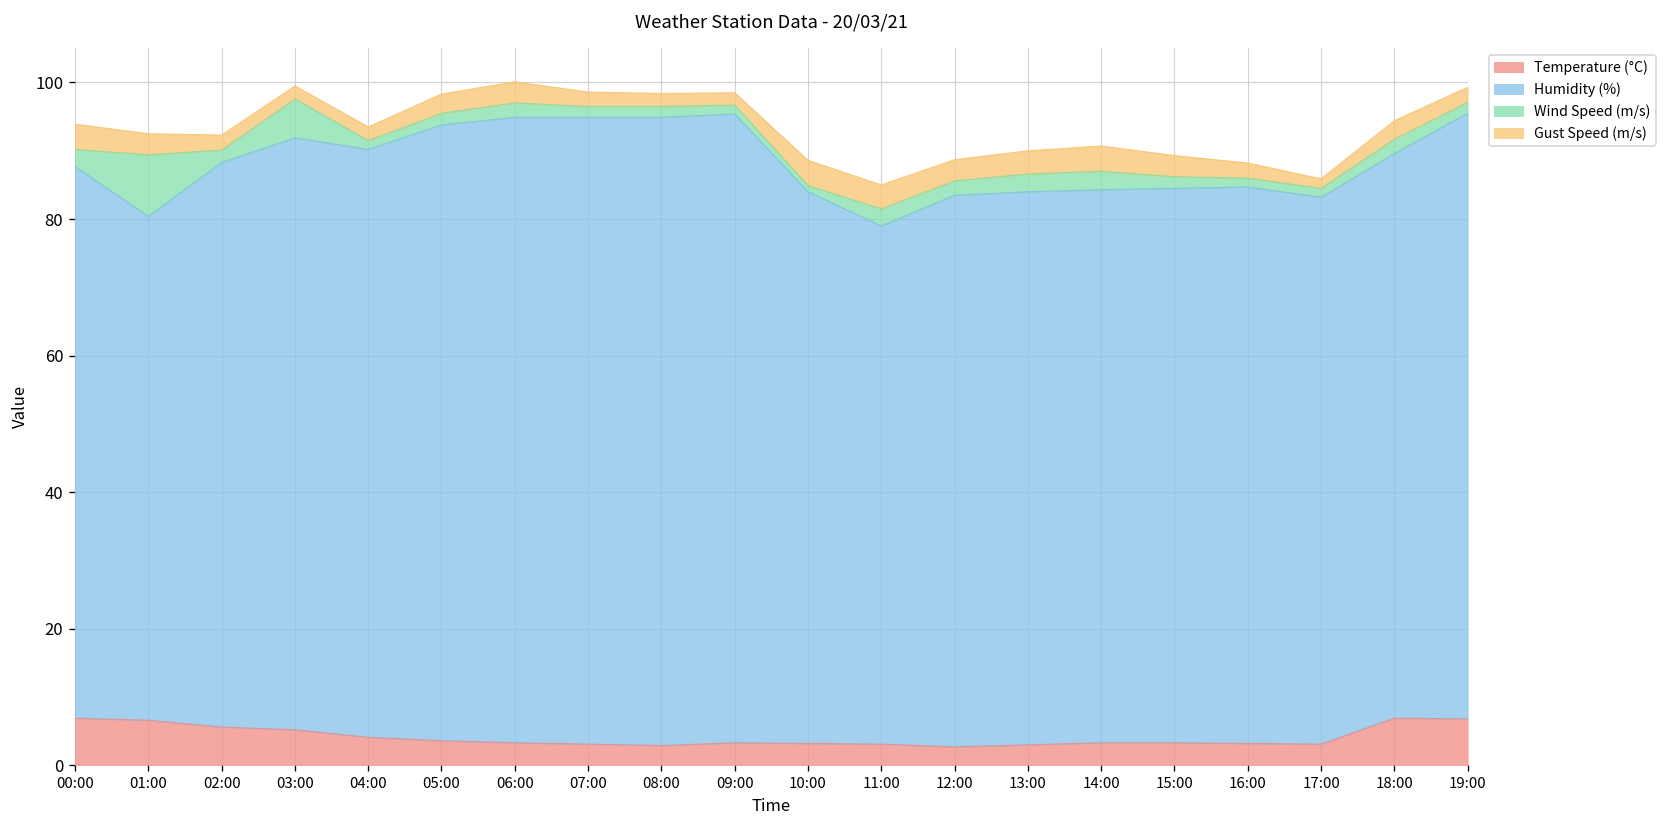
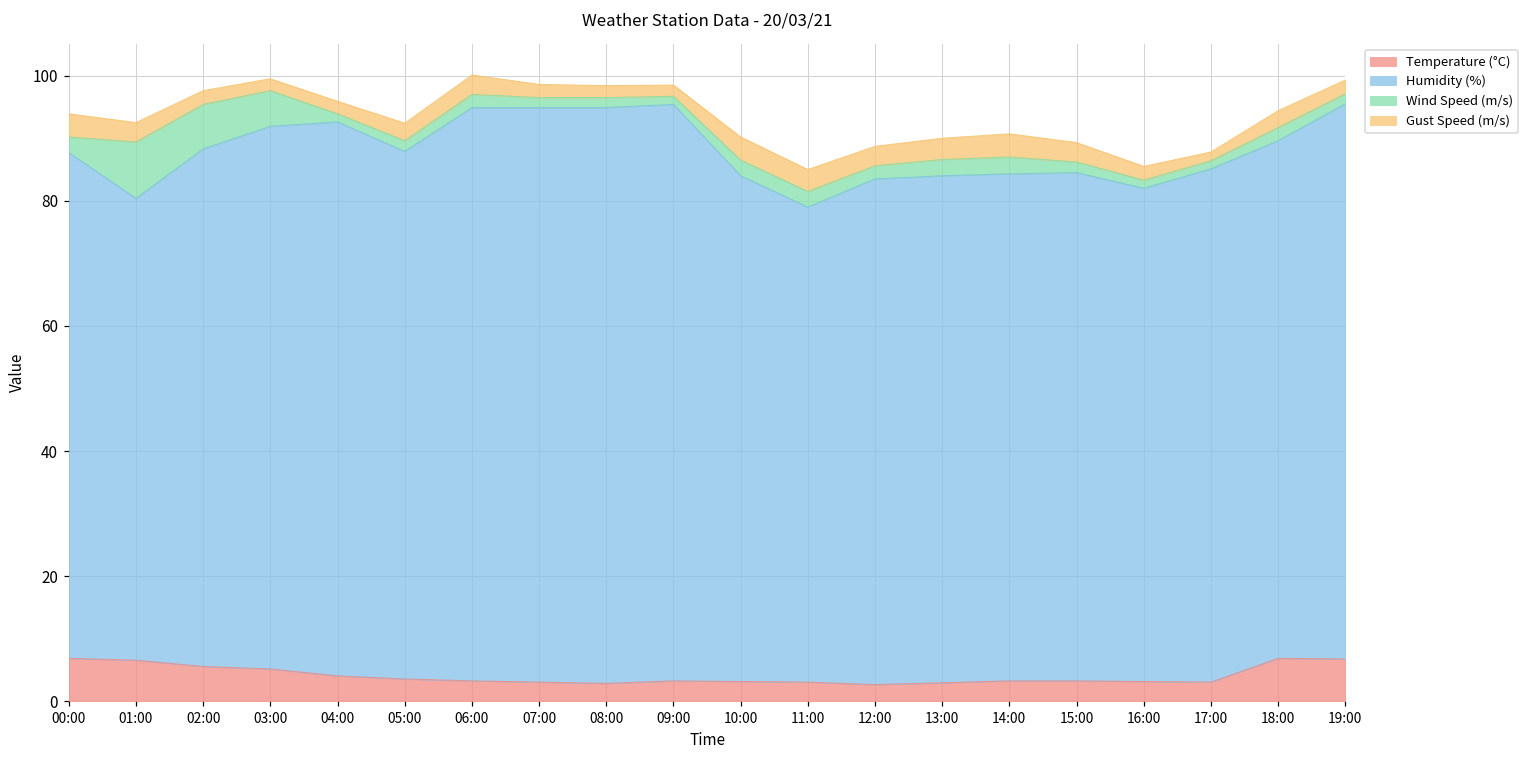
  {
    "Humidity (%)": {
      "00:00": 81,
      "01:00": 74,
      "02:00": 83,
      "03:00": 87,
-     "04:00": 86,
-     "05:00": 90,
+     "04:00": 89,
+     "05:00": 84,
      "06:00": 92,
      "07:00": 92,
      "08:00": 92,
      "09:00": 92,
      "10:00": 81,
      "11:00": 76,
      "12:00": 81,
      "13:00": 81,
      "14:00": 81,
      "15:00": 81,
-     "16:00": 82,
-     "17:00": 80,
+     "16:00": 79,
+     "17:00": 82,
      "18:00": 83,
      "19:00": 89
    },
    "Wind Speed (m/s)": {
      "00:00": 3,
      "01:00": 9,
-     "02:00": 2,
+     "02:00": 7,
      "03:00": 6,
      "04:00": 1,
      "05:00": 2,
      "06:00": 2,
      "07:00": 2,
      "08:00": 2,
      "09:00": 1,
-     "10:00": 1,
+     "10:00": 3,
      "11:00": 3,
      "12:00": 2,
      "13:00": 3,
      "14:00": 3,
      "15:00": 2,
      "16:00": 1,
      "17:00": 1,
      "18:00": 2,
      "19:00": 2
    }
  }
